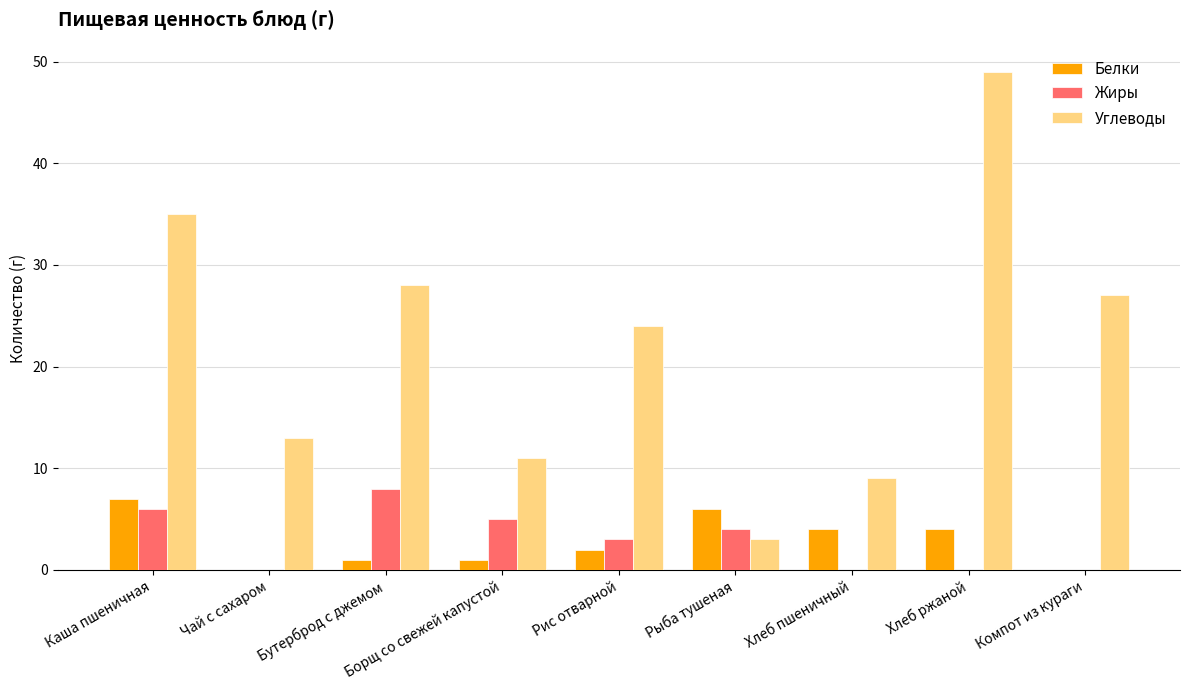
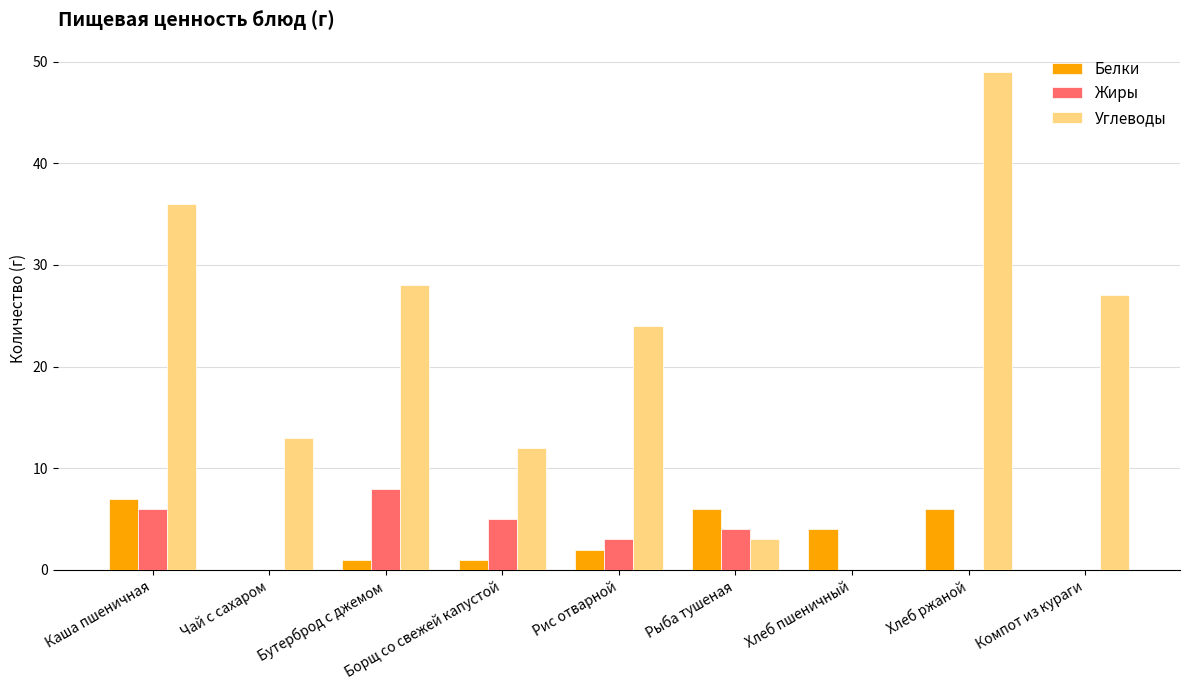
  {
    "Белки": {
      "Каша пшеничная": 7,
      "Чай с сахаром": 0,
      "Бутерброд с джемом": 1,
      "Борщ со свежей капустой": 1,
      "Рис отварной": 2,
      "Рыба тушеная": 6,
      "Хлеб пшеничный": 4,
-     "Хлеб ржаной": 4,
+     "Хлеб ржаной": 6,
      "Компот из кураги": 0
    },
    "Жиры": {
      "Каша пшеничная": 6,
      "Чай с сахаром": 0,
      "Бутерброд с джемом": 8,
      "Борщ со свежей капустой": 5,
      "Рис отварной": 3,
      "Рыба тушеная": 4,
      "Хлеб пшеничный": 0,
      "Хлеб ржаной": 0,
      "Компот из кураги": 0
    },
    "Углеводы": {
-     "Каша пшеничная": 35,
+     "Каша пшеничная": 36,
      "Чай с сахаром": 13,
      "Бутерброд с джемом": 28,
-     "Борщ со свежей капустой": 11,
+     "Борщ со свежей капустой": 12,
      "Рис отварной": 24,
      "Рыба тушеная": 3,
-     "Хлеб пшеничный": 9,
+     "Хлеб пшеничный": 0,
      "Хлеб ржаной": 49,
      "Компот из кураги": 27
    }
  }
